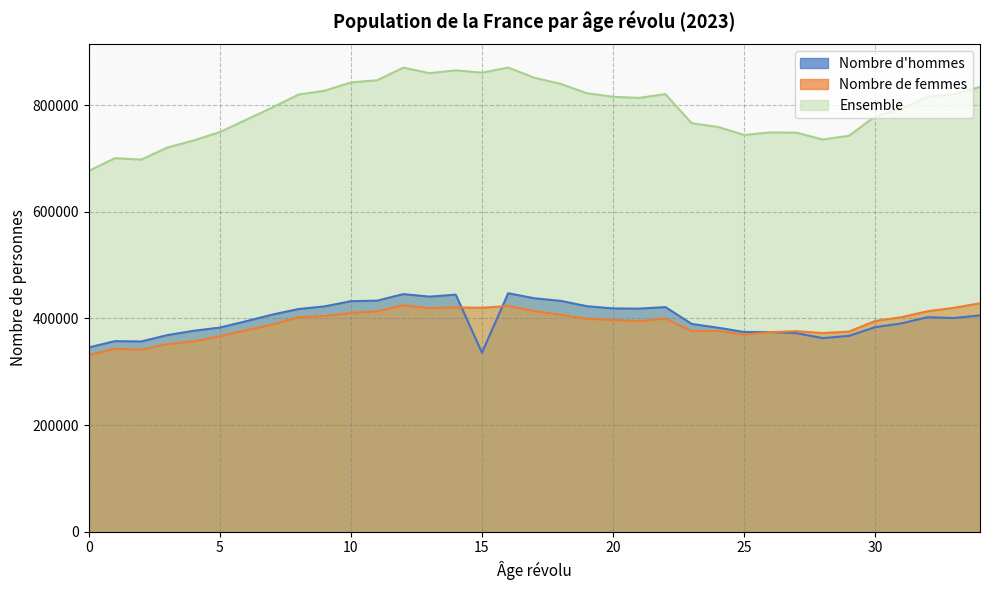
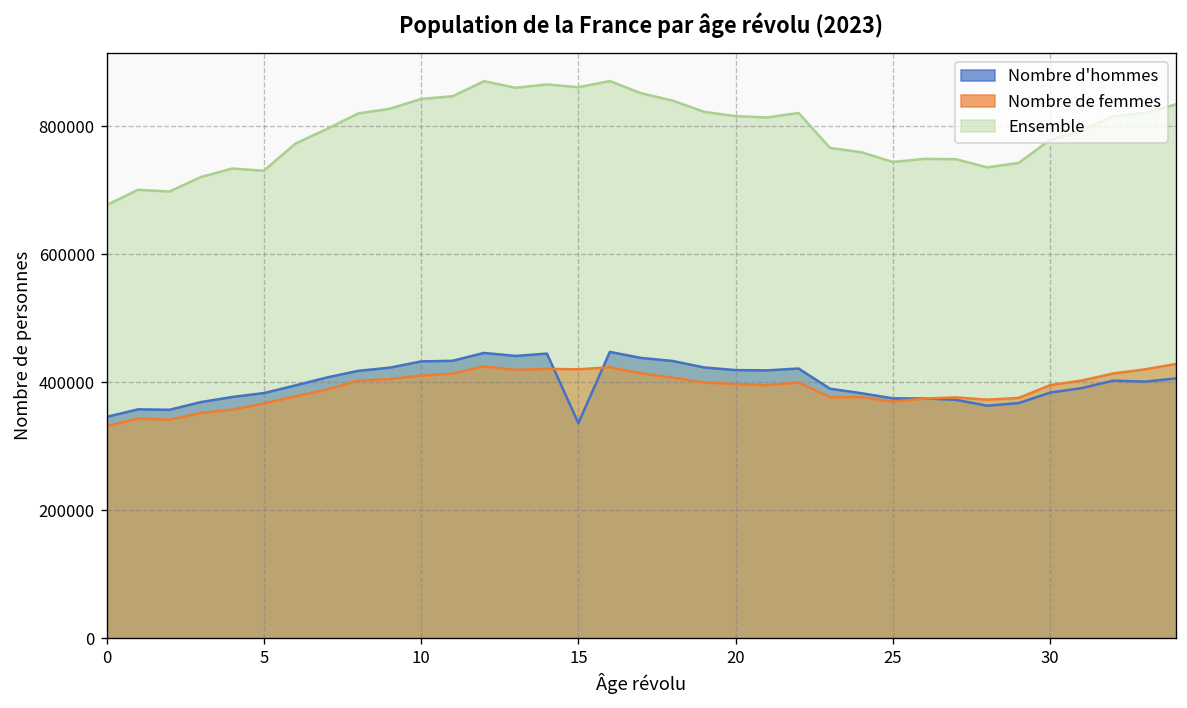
  {
    "Nombre d'hommes": {
      "0": 350000,
      "5": 380000,
      "10": 430000,
      "15": 340000,
      "20": 420000,
      "25": 370000,
      "30": 380000
    },
    "Nombre de femmes": {
      "0": 330000,
      "5": 370000,
      "10": 410000,
      "15": 420000,
      "20": 400000,
      "25": 370000,
      "30": 400000
    },
    "Ensemble": {
      "0": 680000,
-     "5": 750000,
+     "5": 730000,
      "10": 840000,
      "15": 860000,
      "20": 820000,
      "25": 740000
    }
  }
